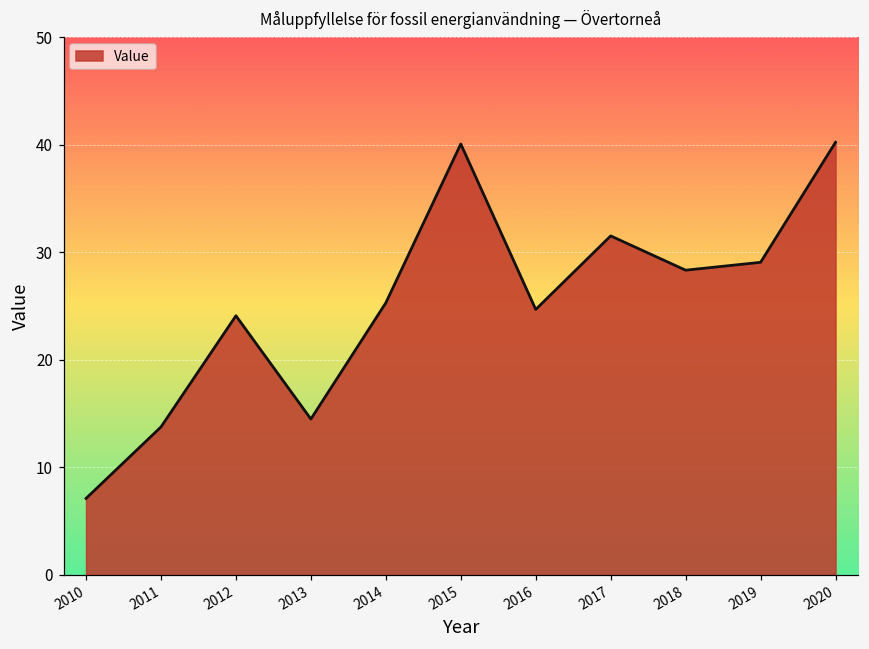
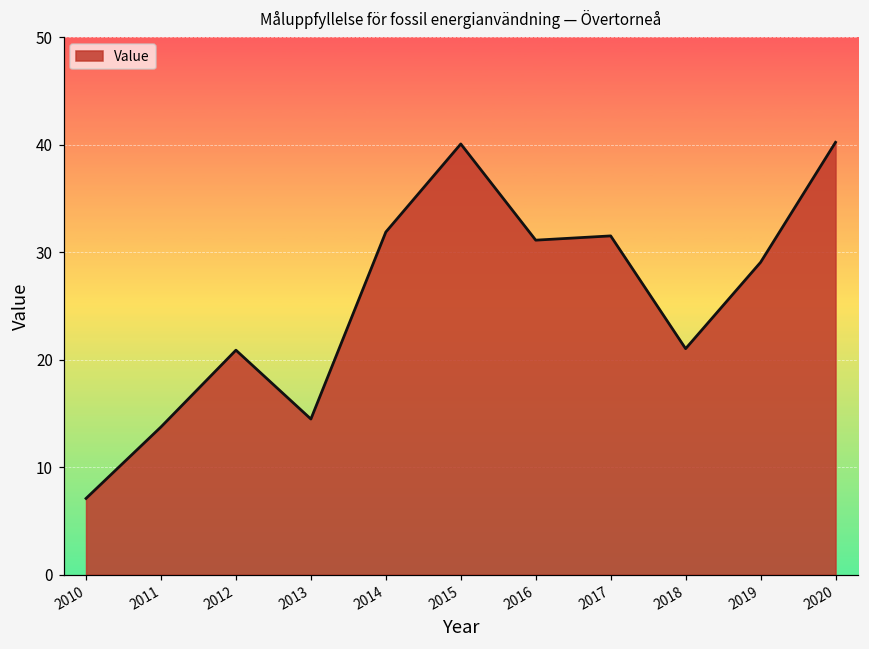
  {
    "2010": 7,
    "2011": 14,
-   "2012": 24,
+   "2012": 21,
    "2013": 14,
-   "2014": 25,
+   "2014": 32,
    "2015": 40,
-   "2016": 25,
+   "2016": 31,
    "2017": 32,
-   "2018": 28,
+   "2018": 21,
    "2019": 29,
    "2020": 40
  }
